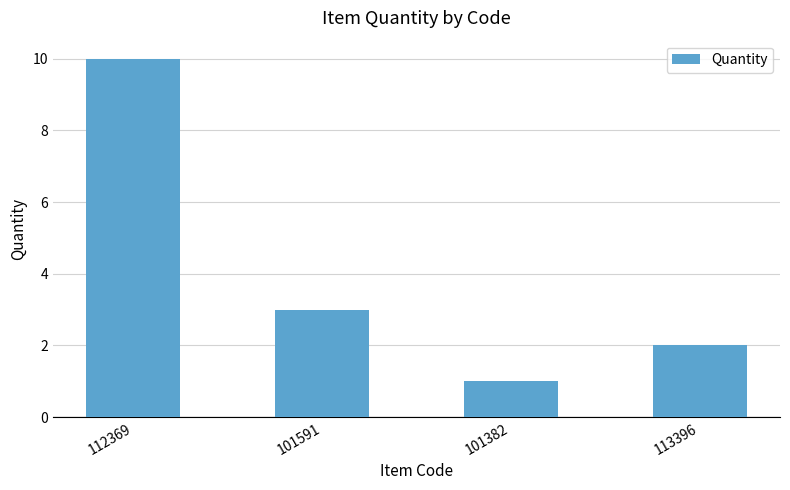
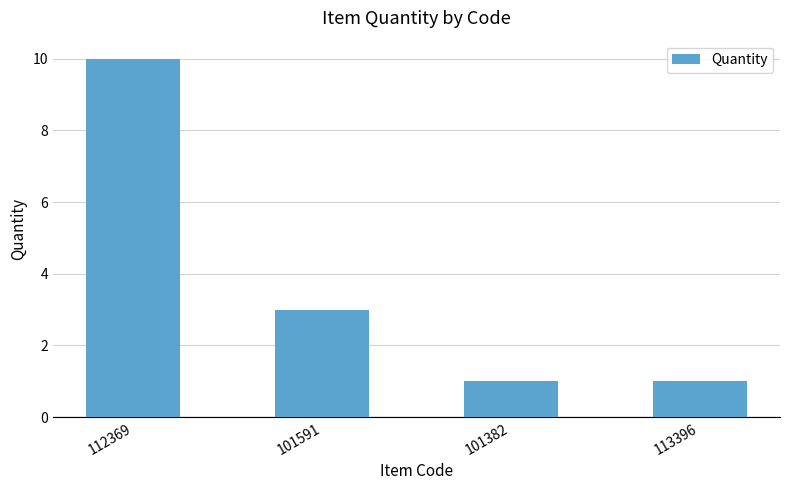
  {
    "112369": 10,
    "101591": 3,
    "101382": 1,
-   "113396": 2
+   "113396": 1
  }
